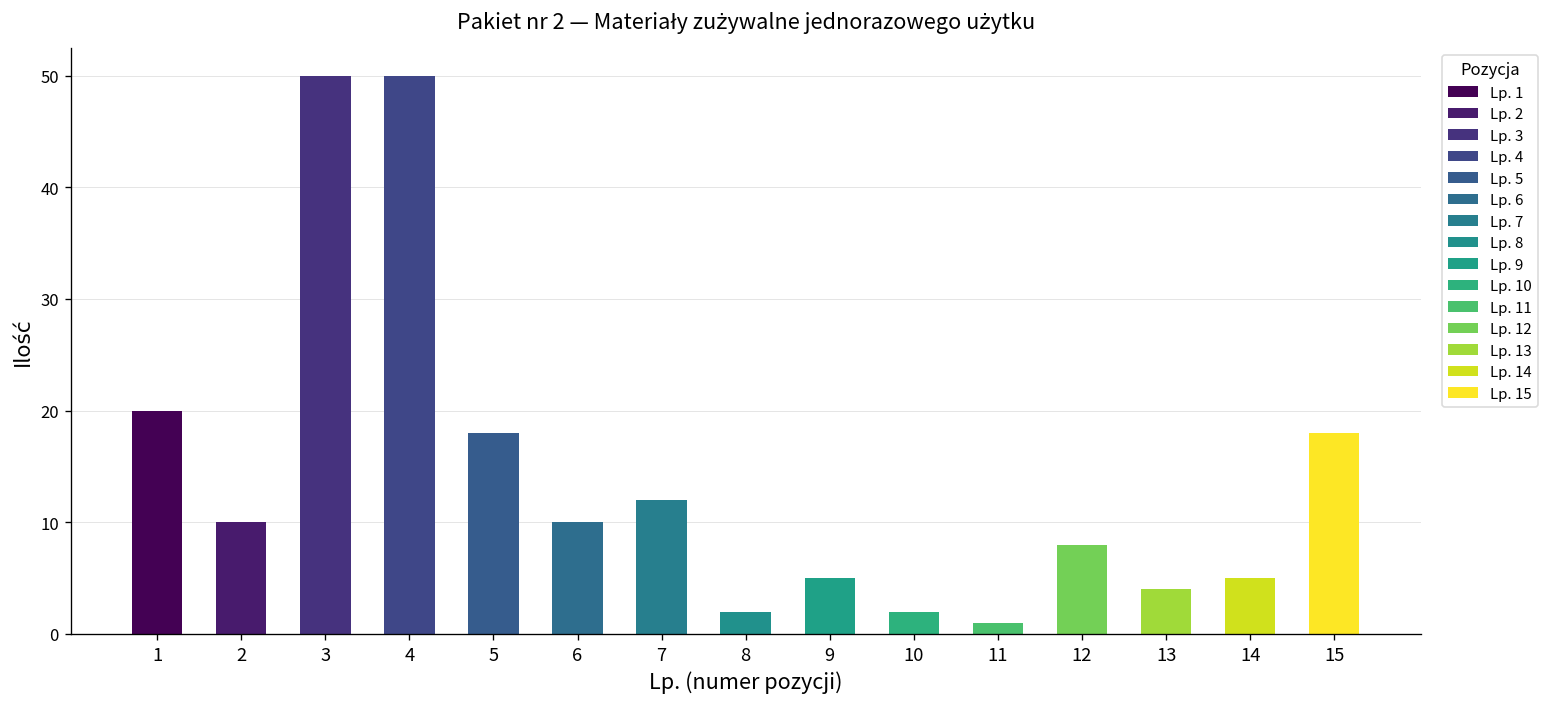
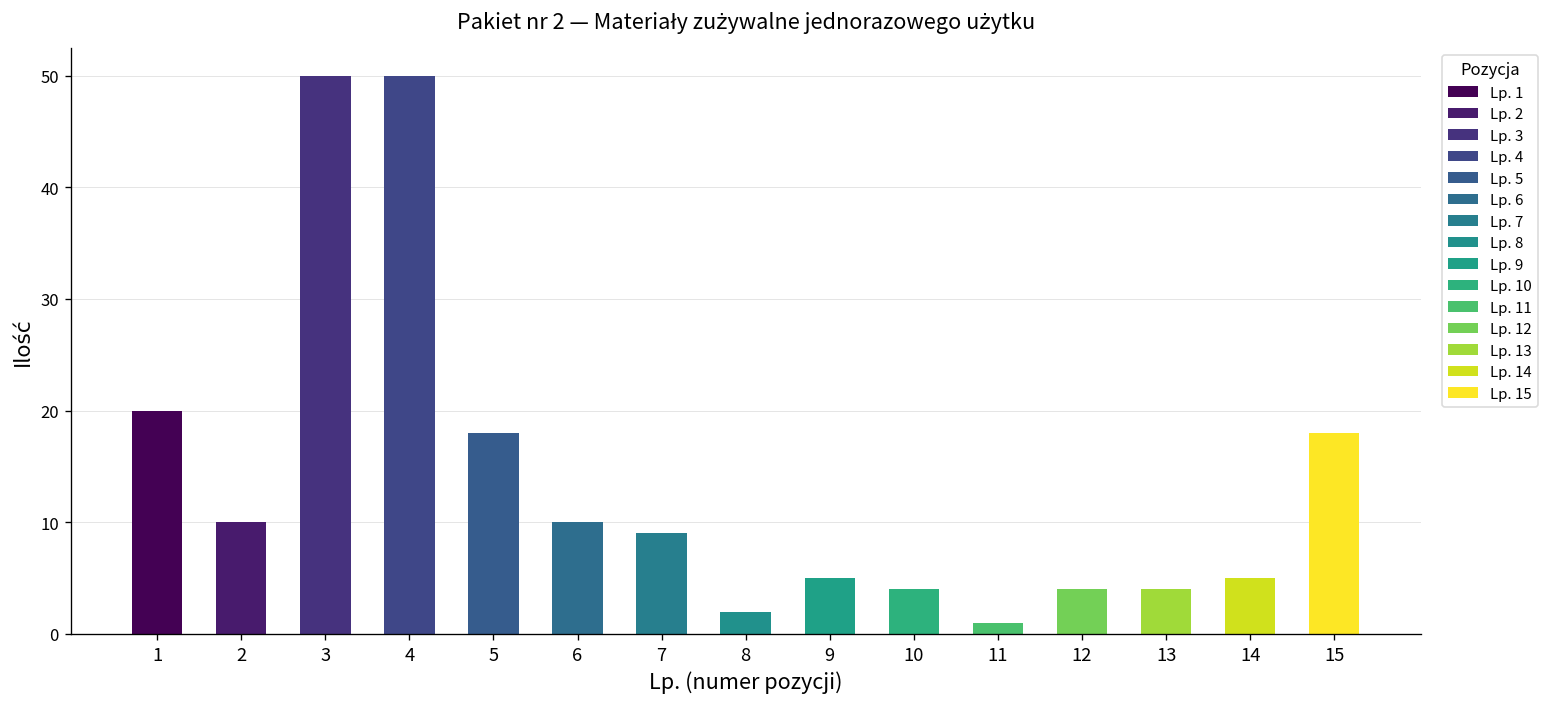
  {
    "1": 20,
    "2": 10,
    "3": 50,
    "4": 50,
    "5": 18,
    "6": 10,
-   "7": 12,
+   "7": 9,
    "8": 2,
    "9": 5,
-   "10": 2,
+   "10": 4,
    "11": 1,
-   "12": 8,
+   "12": 4,
    "13": 4,
    "14": 5,
    "15": 18
  }
